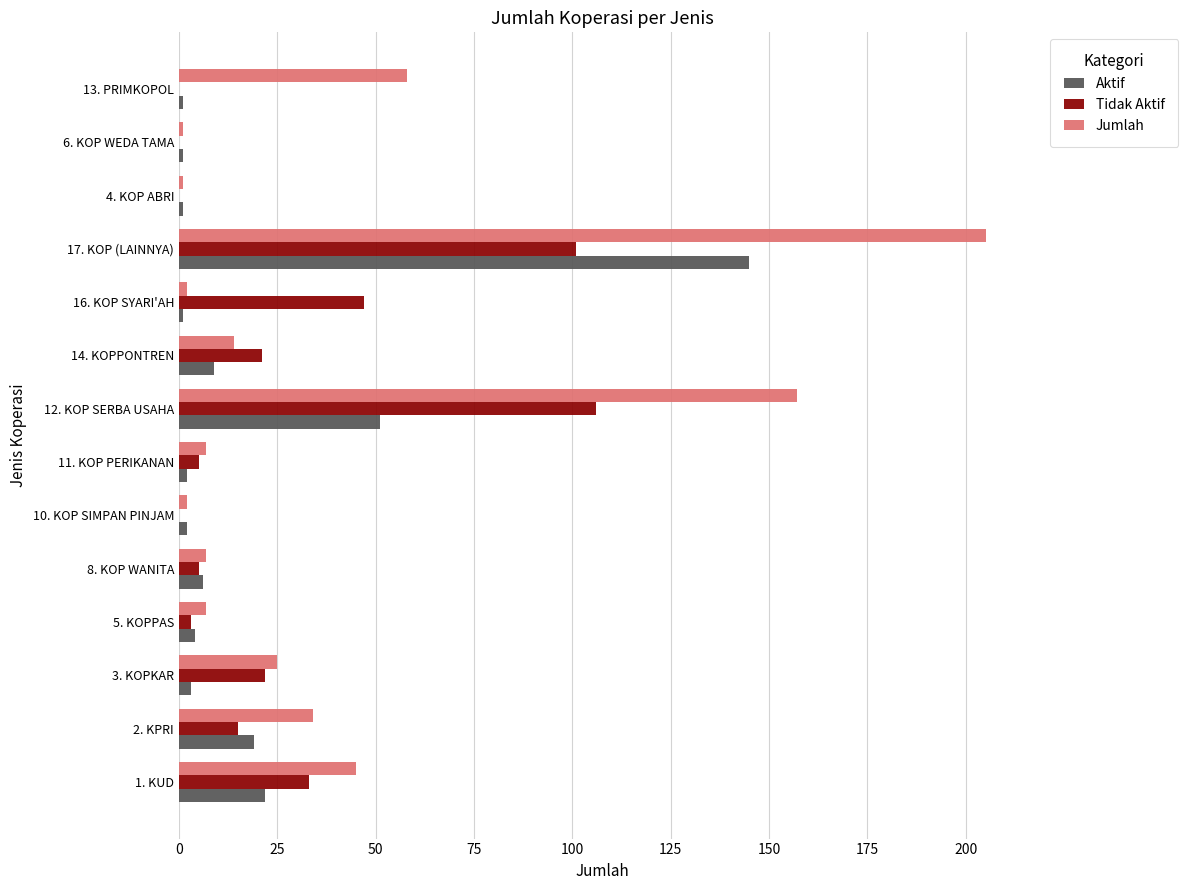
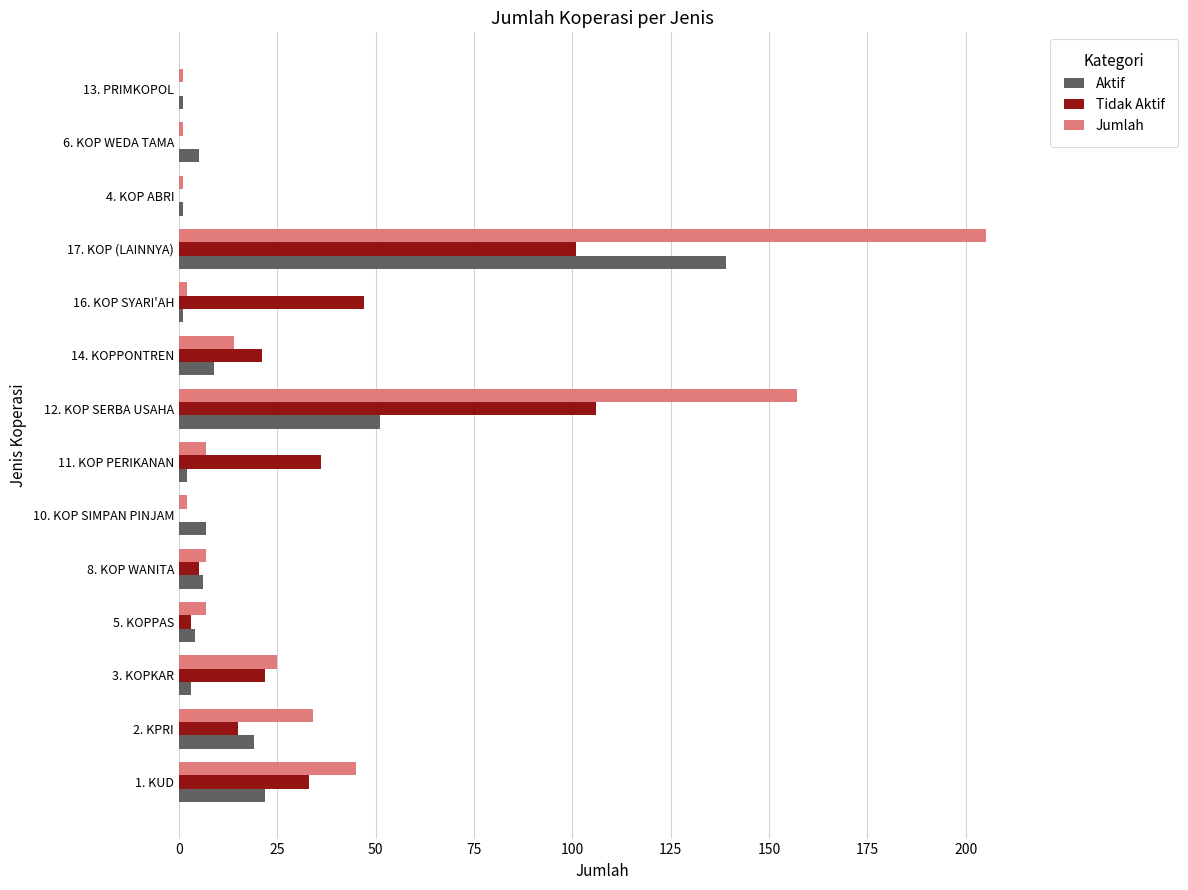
  {
    "Aktif": {
      "13. PRIMKOPOL": 1,
-     "6. KOP WEDA TAMA": 1,
+     "6. KOP WEDA TAMA": 5,
      "4. KOP ABRI": 1,
-     "17. KOP (LAINNYA)": 145,
+     "17. KOP (LAINNYA)": 139,
      "16. KOP SYARI'AH": 1,
      "14. KOPPONTREN": 9,
      "12. KOP SERBA USAHA": 51,
      "11. KOP PERIKANAN": 2,
-     "10. KOP SIMPAN PINJAM": 2,
+     "10. KOP SIMPAN PINJAM": 7,
      "8. KOP WANITA": 6,
      "5. KOPPAS": 4,
      "3. KOPKAR": 3,
      "2. KPRI": 19,
      "1. KUD": 22
    },
    "Tidak Aktif": {
      "13. PRIMKOPOL": 0,
      "6. KOP WEDA TAMA": 0,
      "4. KOP ABRI": 0,
      "17. KOP (LAINNYA)": 101,
      "16. KOP SYARI'AH": 47,
      "14. KOPPONTREN": 21,
      "12. KOP SERBA USAHA": 106,
-     "11. KOP PERIKANAN": 5,
+     "11. KOP PERIKANAN": 36,
      "10. KOP SIMPAN PINJAM": 0,
      "8. KOP WANITA": 5,
      "5. KOPPAS": 3,
      "3. KOPKAR": 22,
      "2. KPRI": 15,
      "1. KUD": 33
    },
    "Jumlah": {
-     "13. PRIMKOPOL": 58,
+     "13. PRIMKOPOL": 1,
      "6. KOP WEDA TAMA": 1,
      "4. KOP ABRI": 1,
      "17. KOP (LAINNYA)": 205,
      "16. KOP SYARI'AH": 2,
      "14. KOPPONTREN": 14,
      "12. KOP SERBA USAHA": 157,
      "11. KOP PERIKANAN": 7,
      "10. KOP SIMPAN PINJAM": 2,
      "8. KOP WANITA": 7,
      "5. KOPPAS": 7,
      "3. KOPKAR": 25,
      "2. KPRI": 34,
      "1. KUD": 45
    }
  }
